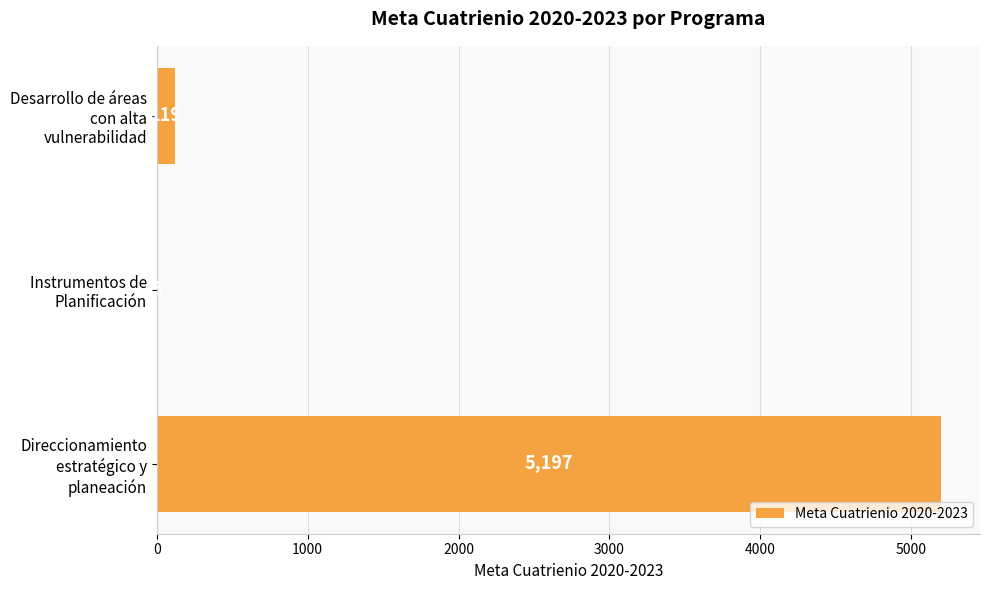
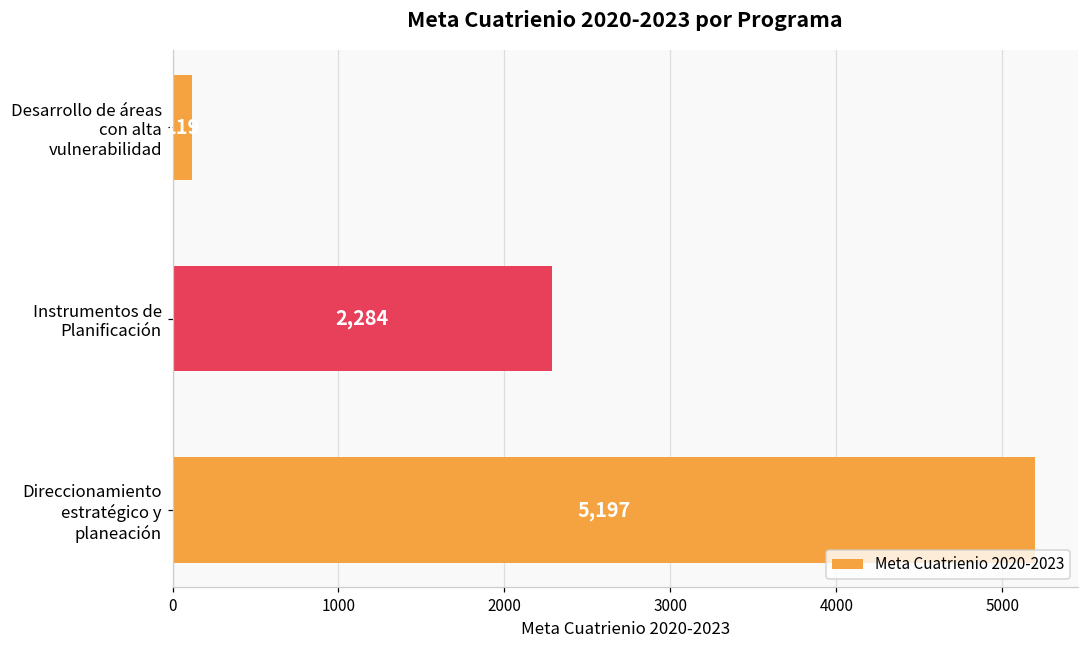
  {
    "Desarrollo de áreas con alta vulnerabilidad": 120,
-   "Instrumentos de Planificación": 0
+   "Instrumentos de Planificación": 2280
  }
